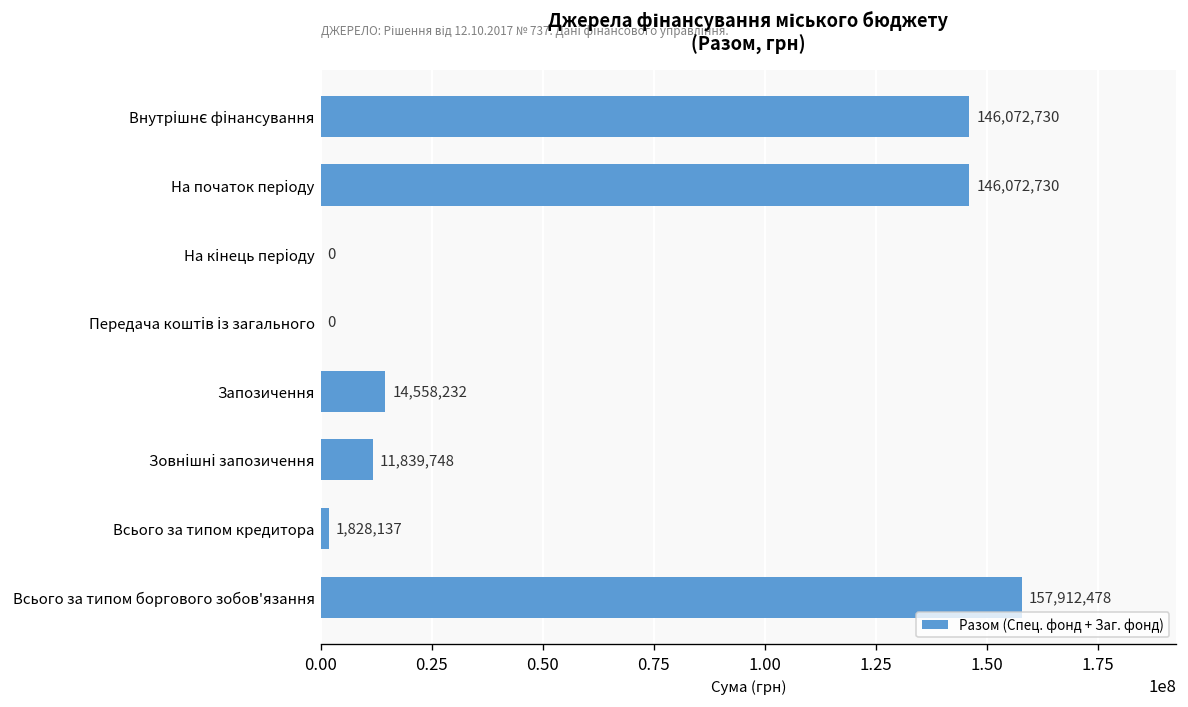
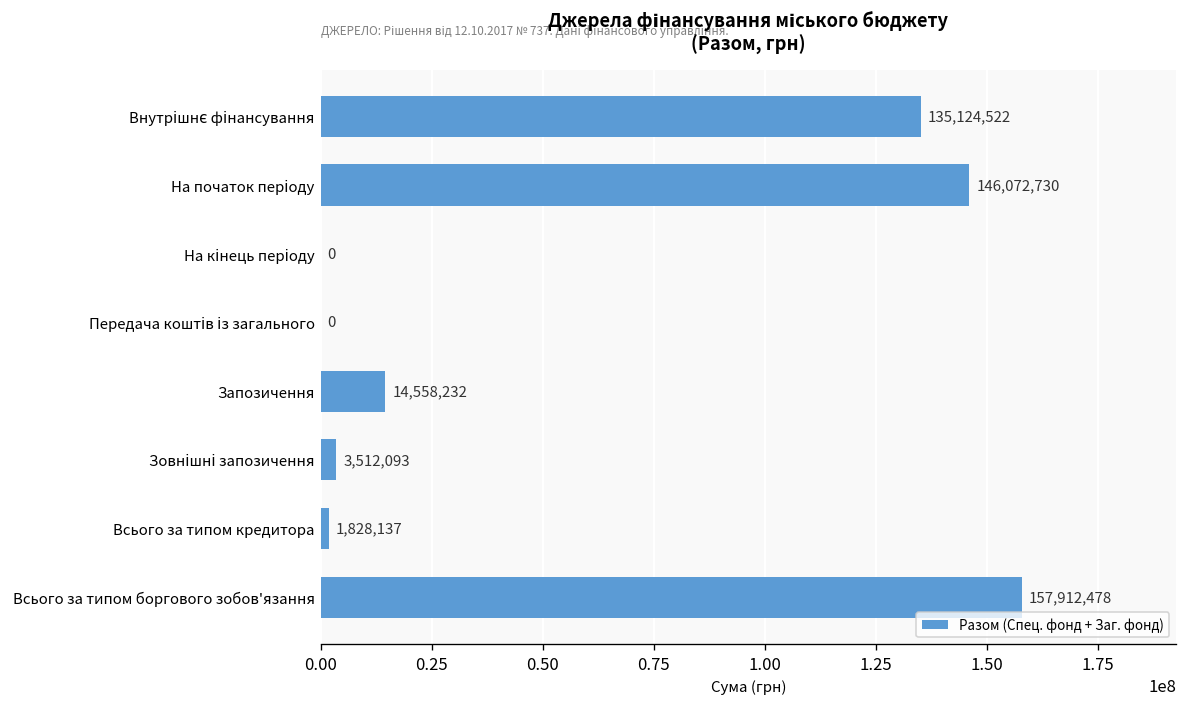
  {
-   "Внутрішнє фінансування": "146,072,730",
+   "Внутрішнє фінансування": "135,124,522",
    "На початок періоду": "146,072,730",
    "На кінець періоду": "0",
    "Передача коштів із загального": "0",
    "Запозичення": "14,558,232",
-   "Зовнішні запозичення": "11,839,748",
+   "Зовнішні запозичення": "3,512,093",
    "Всього за типом кредитора": "1,828,137",
    "Всього за типом боргового зобов'язання": "157,912,478"
  }
